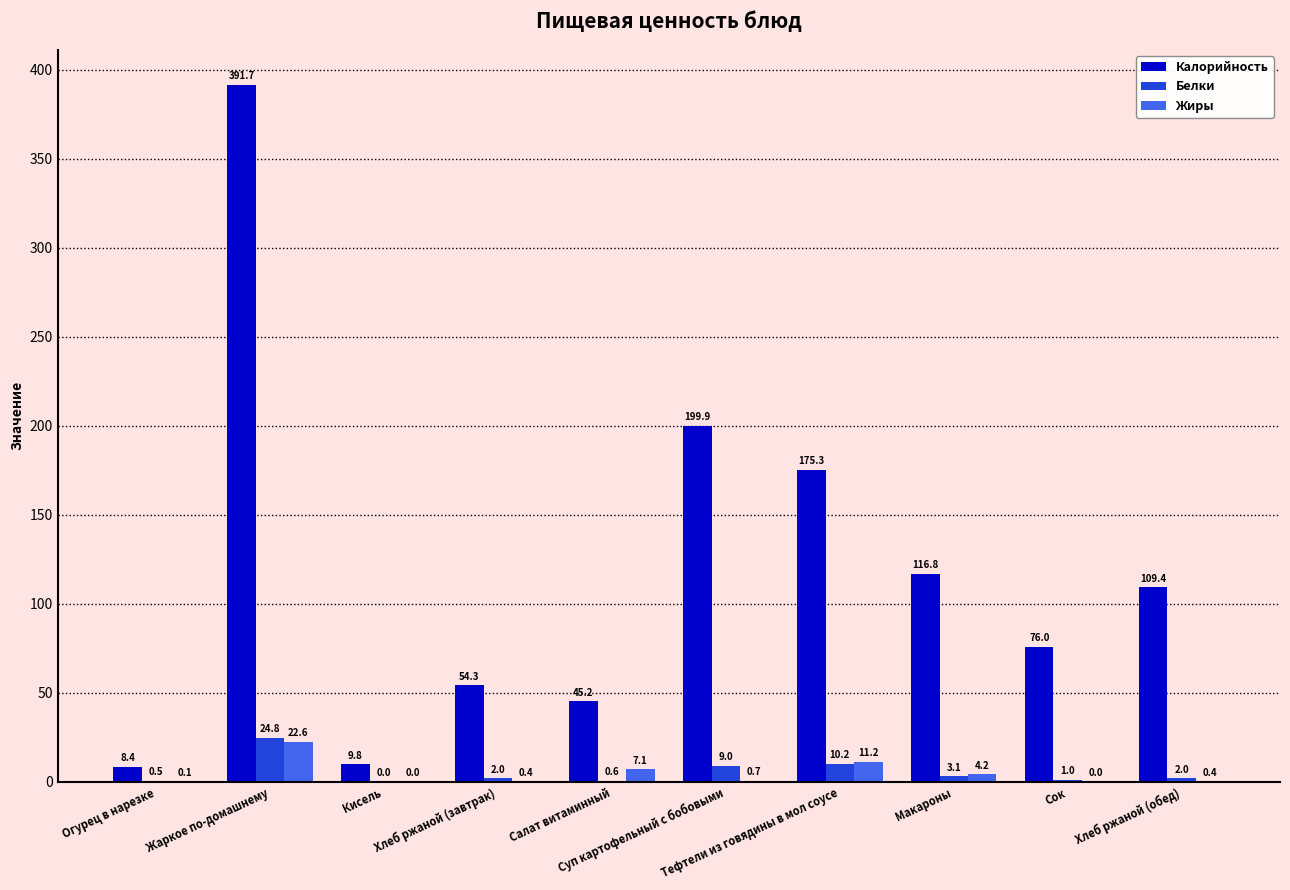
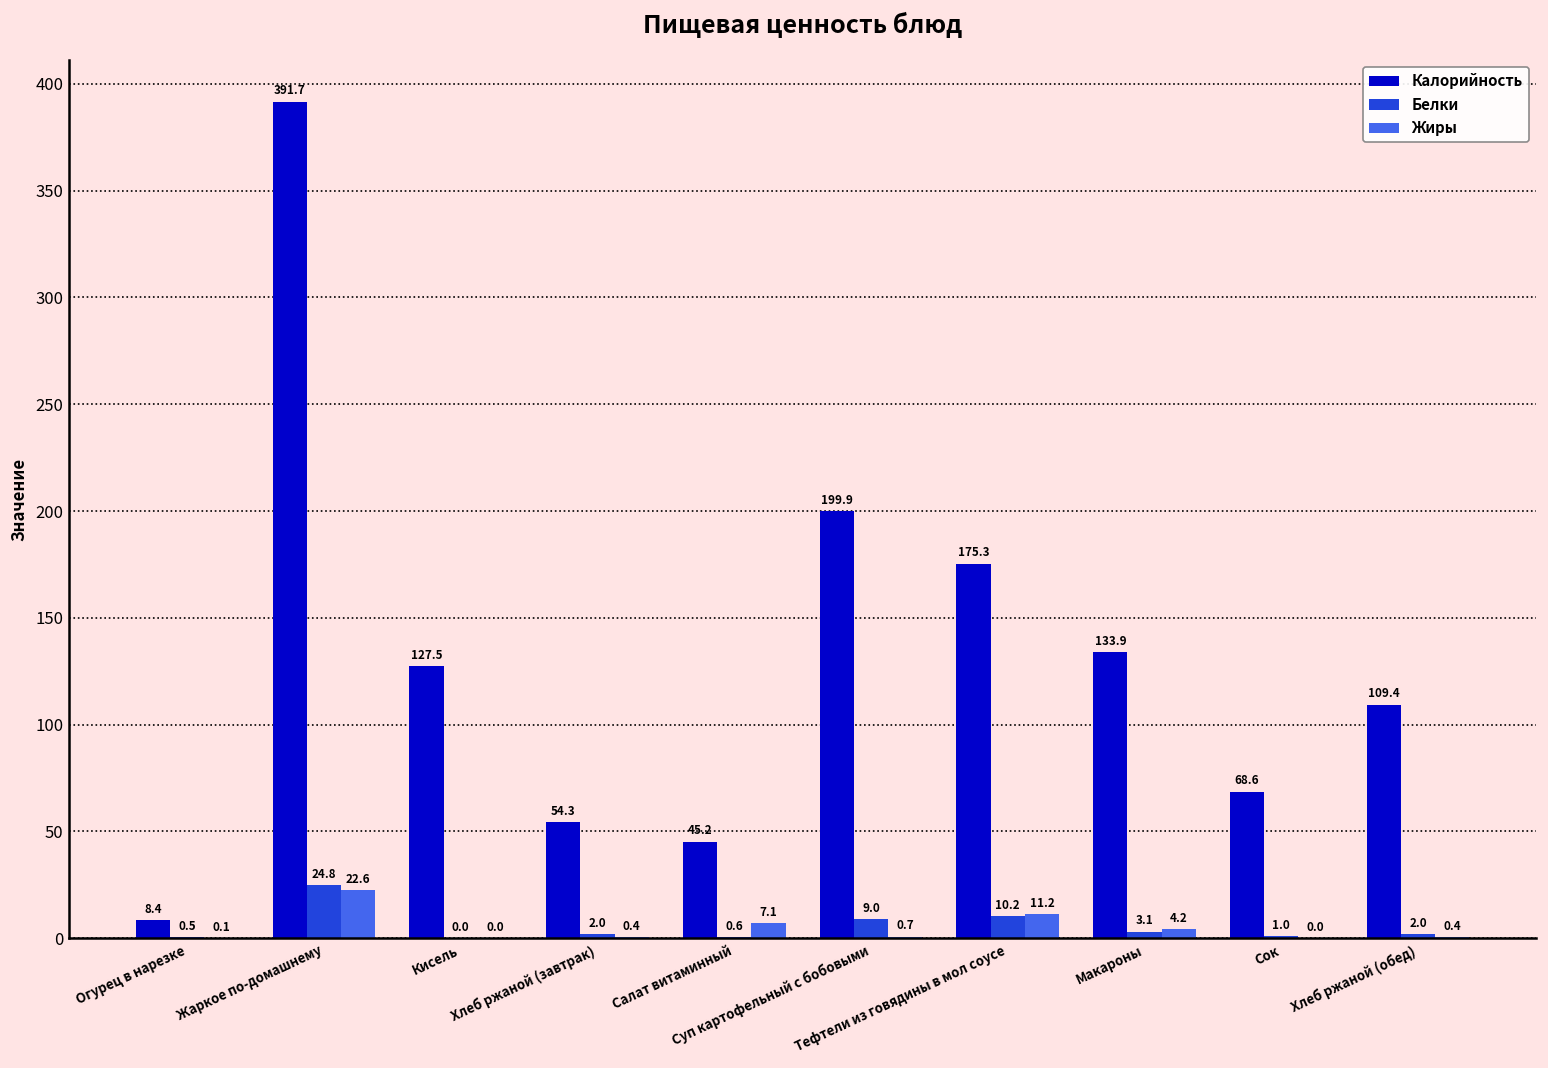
  {
    "Калорийность": {
      "Огурец в нарезке": 8.4,
      "Жаркое по-домашнему": 391.7,
-     "Кисель": 9.8,
+     "Кисель": 127.5,
      "Хлеб ржаной (завтрак)": 54.3,
      "Салат витаминный": 45.2,
      "Суп картофельный с бобовыми": 199.9,
      "Тефтели из говядины в мол соусе": 175.3,
-     "Макароны": 116.8,
-     "Сок": 76.0,
+     "Макароны": 133.9,
+     "Сок": 68.6,
      "Хлеб ржаной (обед)": 109.4
    }
  }
